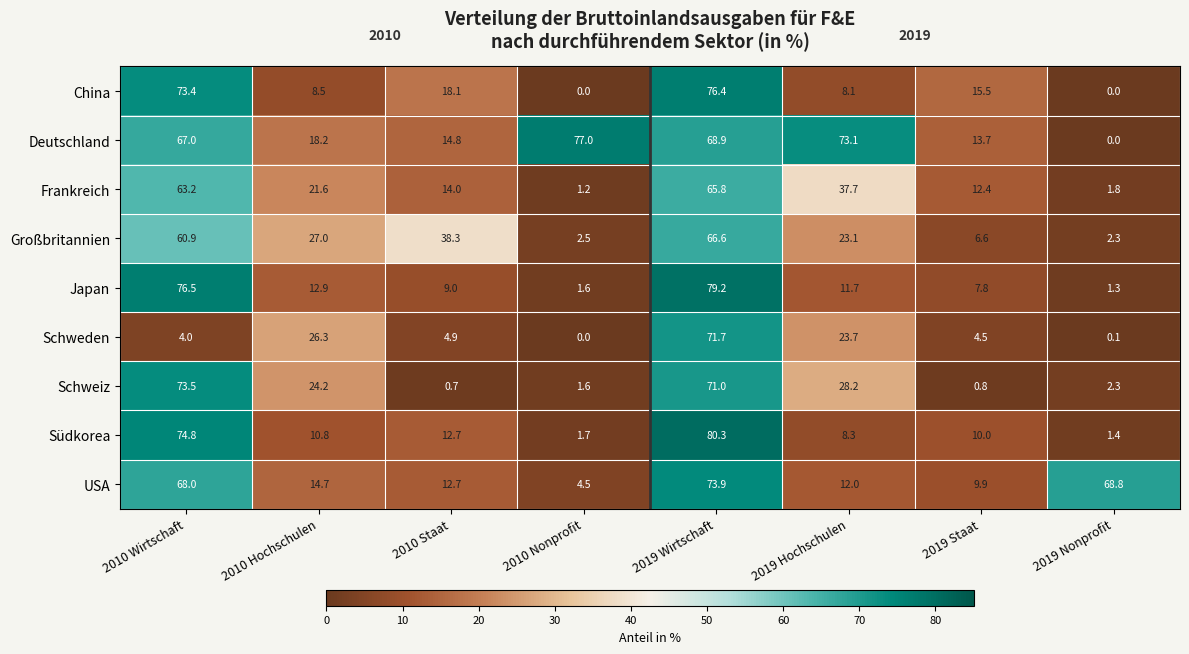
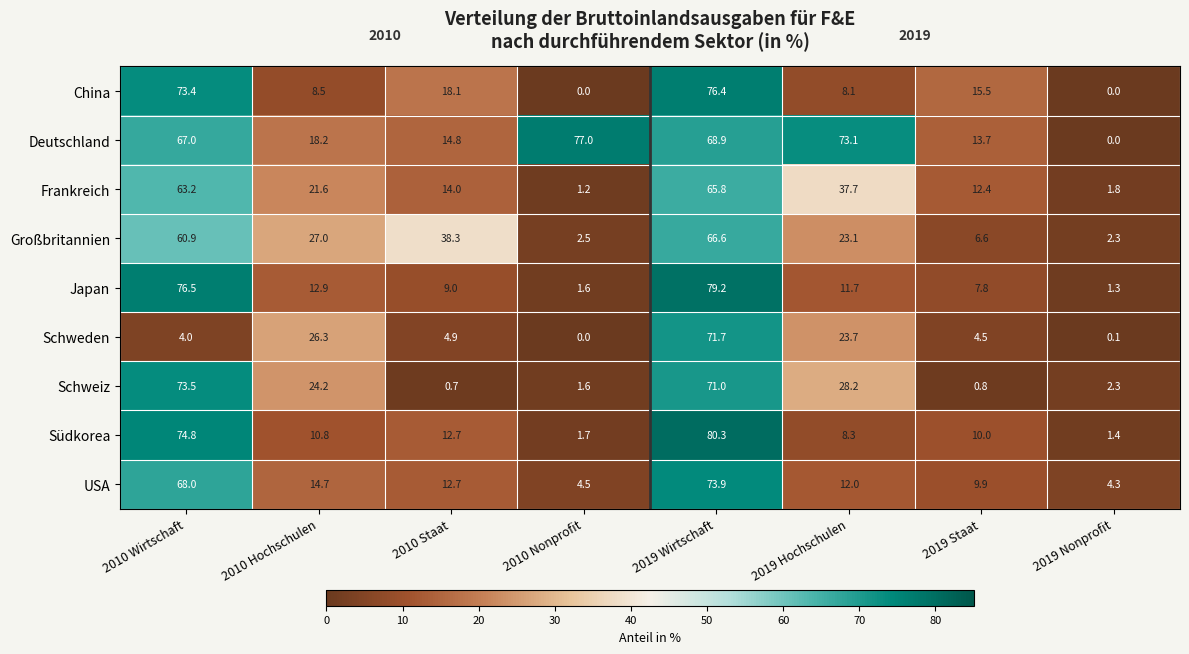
  {
    "China": {
      "2010 Wirtschaft": 73.4,
      "2010 Hochschulen": 8.5,
      "2010 Staat": 18.1,
      "2010 Nonprofit": 0.0,
      "2019 Wirtschaft": 76.4,
      "2019 Hochschulen": 8.1,
      "2019 Staat": 15.5,
      "2019 Nonprofit": 0.0
    },
    "Deutschland": {
      "2010 Wirtschaft": 67.0,
      "2010 Hochschulen": 18.2,
      "2010 Staat": 14.8,
      "2010 Nonprofit": 77.0,
      "2019 Wirtschaft": 68.9,
      "2019 Hochschulen": 73.1,
      "2019 Staat": 13.7,
      "2019 Nonprofit": 0.0
    },
    "Frankreich": {
      "2010 Wirtschaft": 63.2,
      "2010 Hochschulen": 21.6,
      "2010 Staat": 14.0,
      "2010 Nonprofit": 1.2,
      "2019 Wirtschaft": 65.8,
      "2019 Hochschulen": 37.7,
      "2019 Staat": 12.4,
      "2019 Nonprofit": 1.8
    },
    "Großbritannien": {
      "2010 Wirtschaft": 60.9,
      "2010 Hochschulen": 27.0,
      "2010 Staat": 38.3,
      "2010 Nonprofit": 2.5,
      "2019 Wirtschaft": 66.6,
      "2019 Hochschulen": 23.1,
      "2019 Staat": 6.6,
      "2019 Nonprofit": 2.3
    },
    "Japan": {
      "2010 Wirtschaft": 76.5,
      "2010 Hochschulen": 12.9,
      "2010 Staat": 9.0,
      "2010 Nonprofit": 1.6,
      "2019 Wirtschaft": 79.2,
      "2019 Hochschulen": 11.7,
      "2019 Staat": 7.8,
      "2019 Nonprofit": 1.3
    },
    "Schweden": {
      "2010 Wirtschaft": 4.0,
      "2010 Hochschulen": 26.3,
      "2010 Staat": 4.9,
      "2010 Nonprofit": 0.0,
      "2019 Wirtschaft": 71.7,
      "2019 Hochschulen": 23.7,
      "2019 Staat": 4.5,
      "2019 Nonprofit": 0.1
    },
    "Schweiz": {
      "2010 Wirtschaft": 73.5,
      "2010 Hochschulen": 24.2,
      "2010 Staat": 0.7,
      "2010 Nonprofit": 1.6,
      "2019 Wirtschaft": 71.0,
      "2019 Hochschulen": 28.2,
      "2019 Staat": 0.8,
      "2019 Nonprofit": 2.3
    },
    "Südkorea": {
      "2010 Wirtschaft": 74.8,
      "2010 Hochschulen": 10.8,
      "2010 Staat": 12.7,
      "2010 Nonprofit": 1.7,
      "2019 Wirtschaft": 80.3,
      "2019 Hochschulen": 8.3,
      "2019 Staat": 10.0,
      "2019 Nonprofit": 1.4
    },
    "USA": {
      "2010 Wirtschaft": 68.0,
      "2010 Hochschulen": 14.7,
      "2010 Staat": 12.7,
      "2010 Nonprofit": 4.5,
      "2019 Wirtschaft": 73.9,
      "2019 Hochschulen": 12.0,
      "2019 Staat": 9.9,
-     "2019 Nonprofit": 68.8
+     "2019 Nonprofit": 4.3
    }
  }
